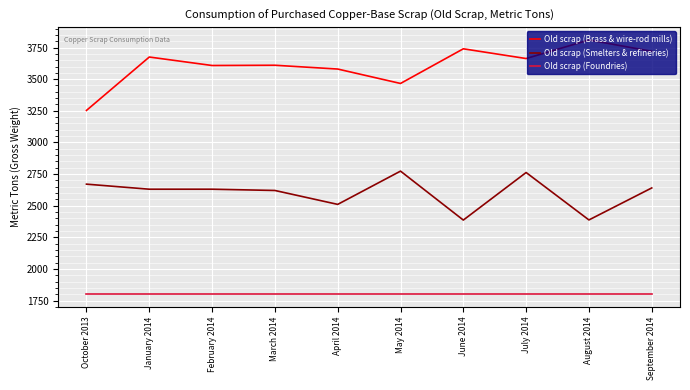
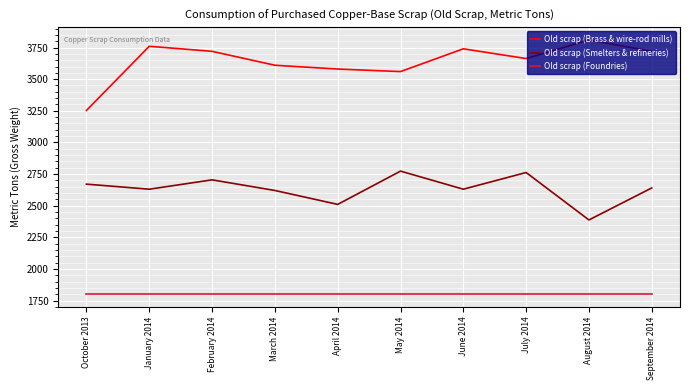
  {
    "Old scrap (Brass & wire-rod mills)": {
      "October 2013": 3250,
-     "January 2014": 3680,
-     "February 2014": 3610,
+     "January 2014": 3760,
+     "February 2014": 3720,
      "March 2014": 3610,
      "April 2014": 3580,
-     "May 2014": 3470,
+     "May 2014": 3560,
      "June 2014": 3740,
      "July 2014": 3660
    },
    "Old scrap (Smelters & refineries)": {
      "October 2013": 2670,
      "January 2014": 2630,
-     "February 2014": 2630,
+     "February 2014": 2700,
      "March 2014": 2620,
      "April 2014": 2510,
      "May 2014": 2770,
-     "June 2014": 2390,
+     "June 2014": 2630,
      "July 2014": 2760,
      "August 2014": 2390,
      "September 2014": 2640
    },
    "Old scrap (Foundries)": {
      "October 2013": 1800,
      "January 2014": 1800,
      "February 2014": 1800,
      "March 2014": 1800,
      "April 2014": 1800,
      "May 2014": 1800,
      "June 2014": 1800,
      "July 2014": 1800,
      "August 2014": 1800,
      "September 2014": 1800
    }
  }
